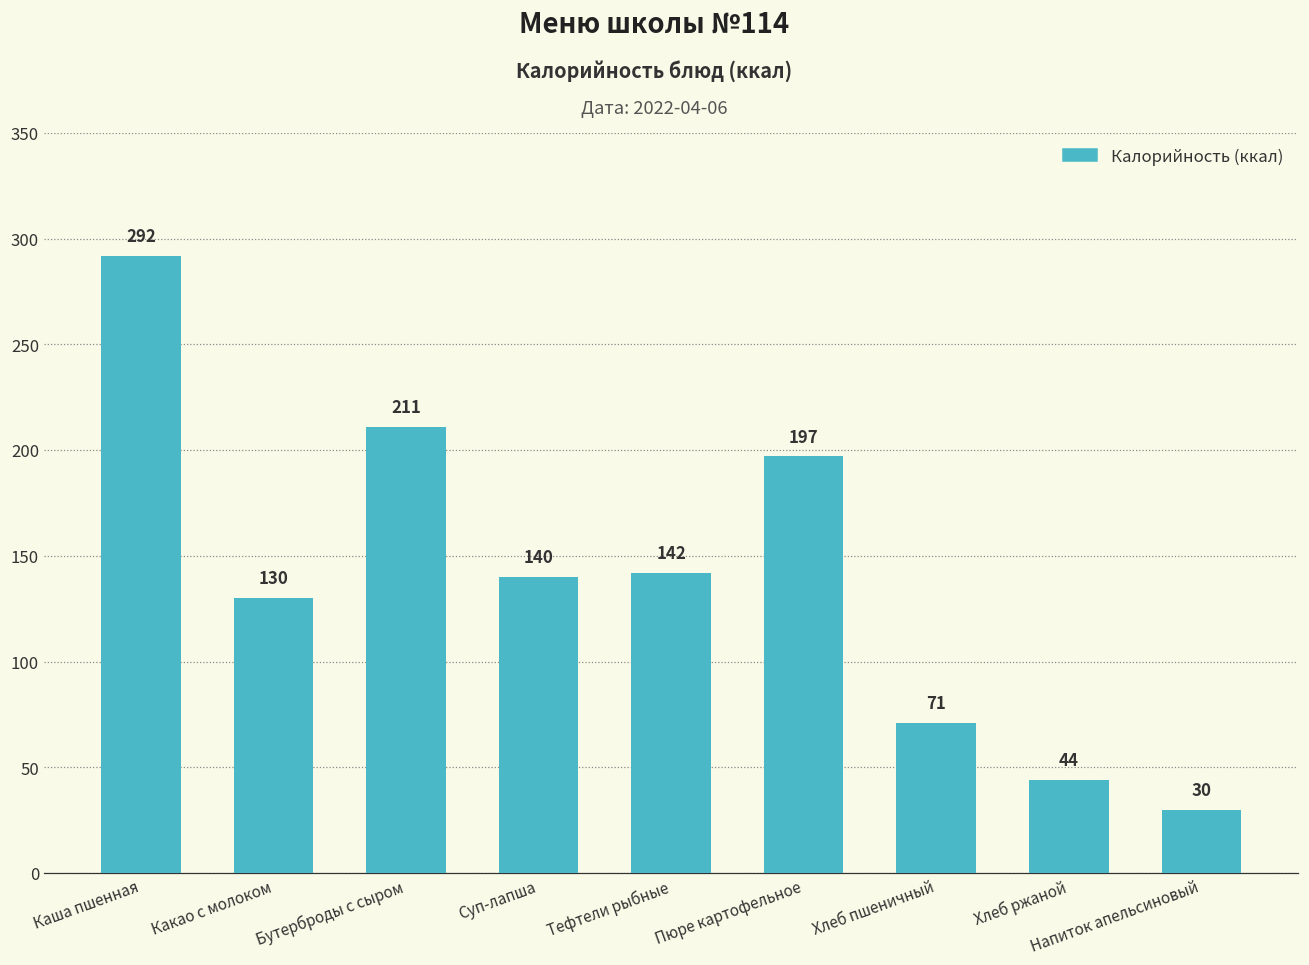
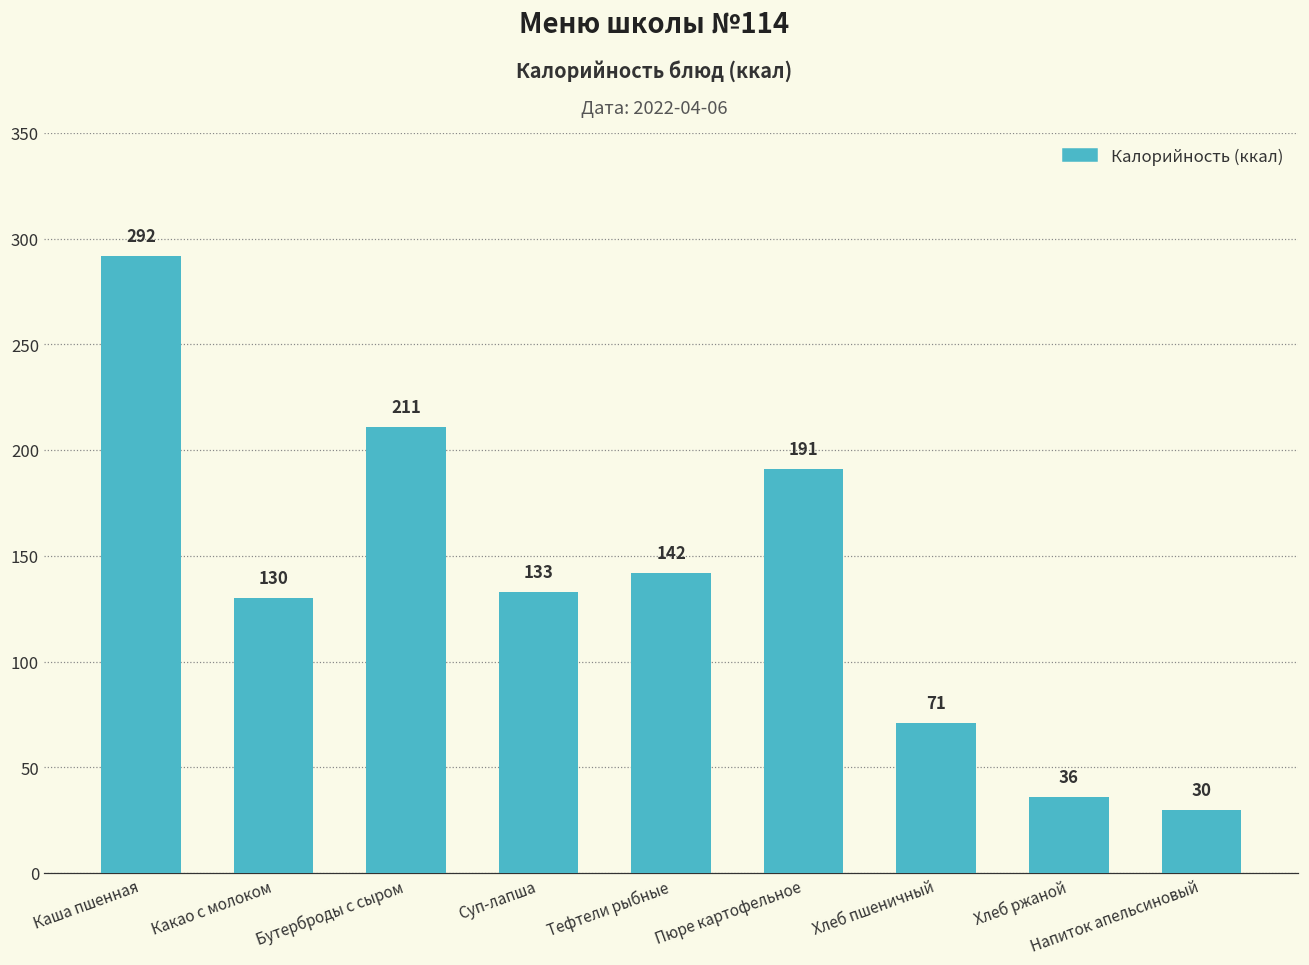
  {
    "Каша пшенная": 292,
    "Какао с молоком": 130,
    "Бутерброды с сыром": 211,
-   "Суп-лапша": 140,
+   "Суп-лапша": 133,
    "Тефтели рыбные": 142,
-   "Пюре картофельное": 197,
+   "Пюре картофельное": 191,
    "Хлеб пшеничный": 71,
-   "Хлеб ржаной": 44,
+   "Хлеб ржаной": 36,
    "Напиток апельсиновый": 30
  }
